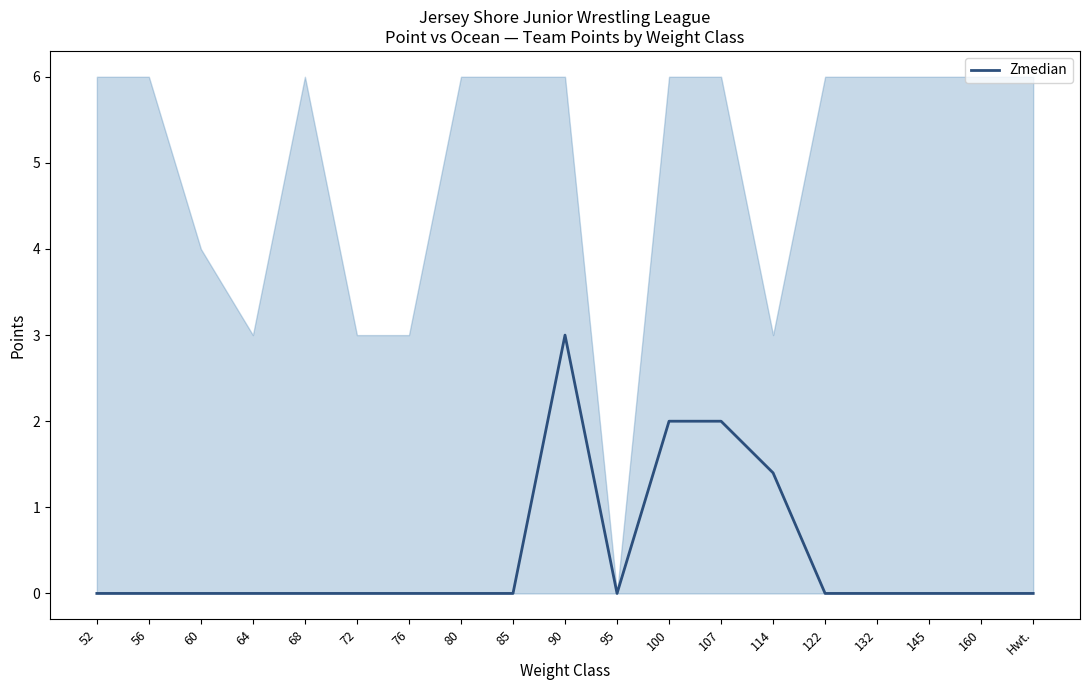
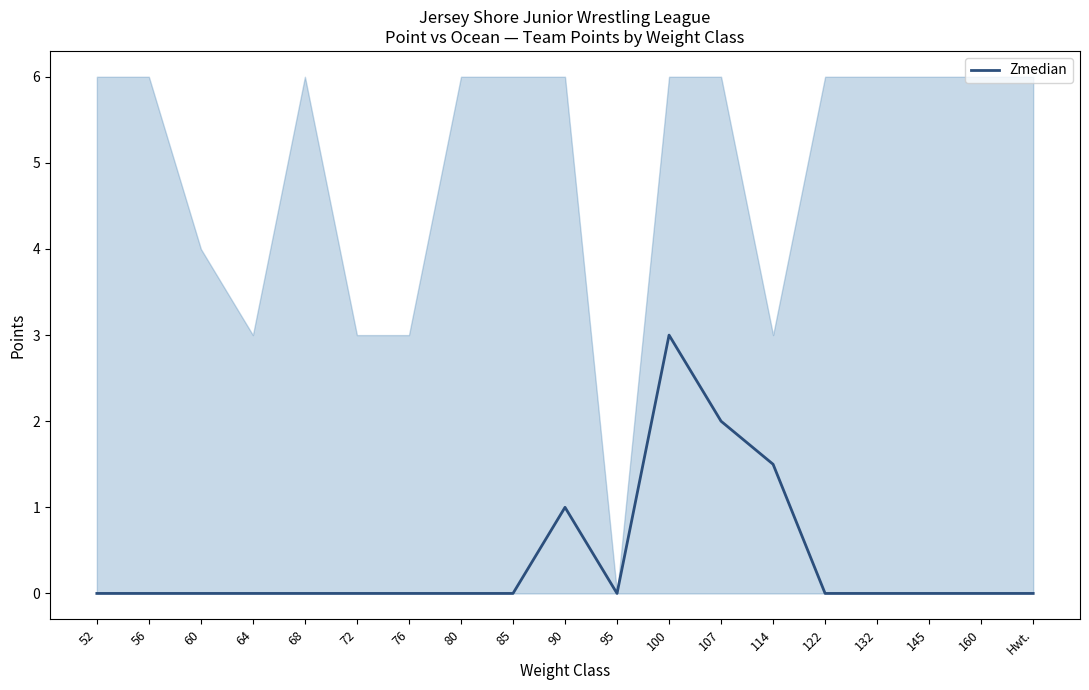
  {
    "Zmedian": {
      "52": 0.0,
      "56": 0.0,
      "60": 0.0,
      "64": 0.0,
      "68": 0.0,
      "72": 0.0,
      "76": 0.0,
      "80": 0.0,
      "85": 0.0,
-     "90": 3,
-     "100": 2,
+     "90": 1,
+     "100": 3,
      "107": 2.0,
-     "114": 1.4,
+     "114": 1.5,
      "122": 0.0,
      "132": 0.0,
      "145": 0.0,
      "160": 0.0,
      "Hwt.": 0.0
    }
  }
